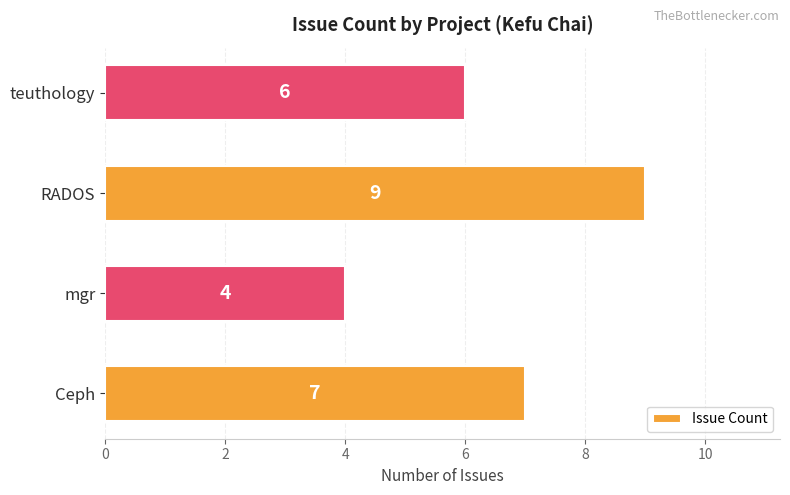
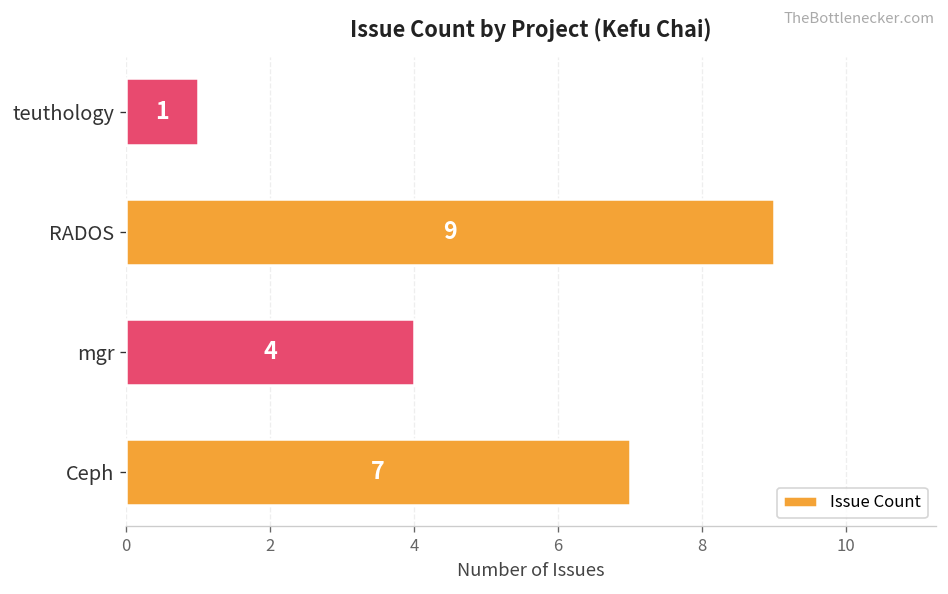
  {
-   "teuthology": 6,
+   "teuthology": 1,
    "RADOS": 9,
    "mgr": 4,
    "Ceph": 7
  }
